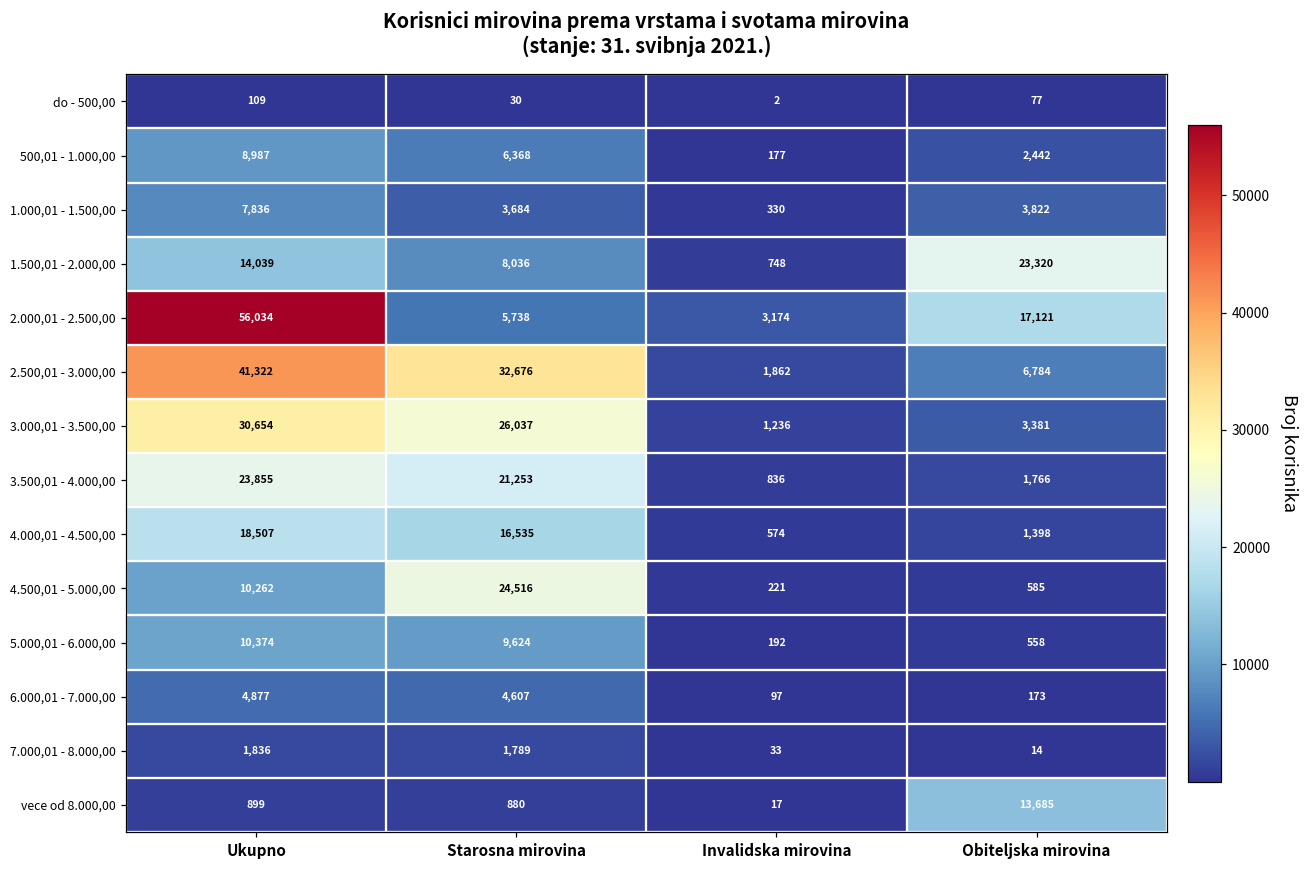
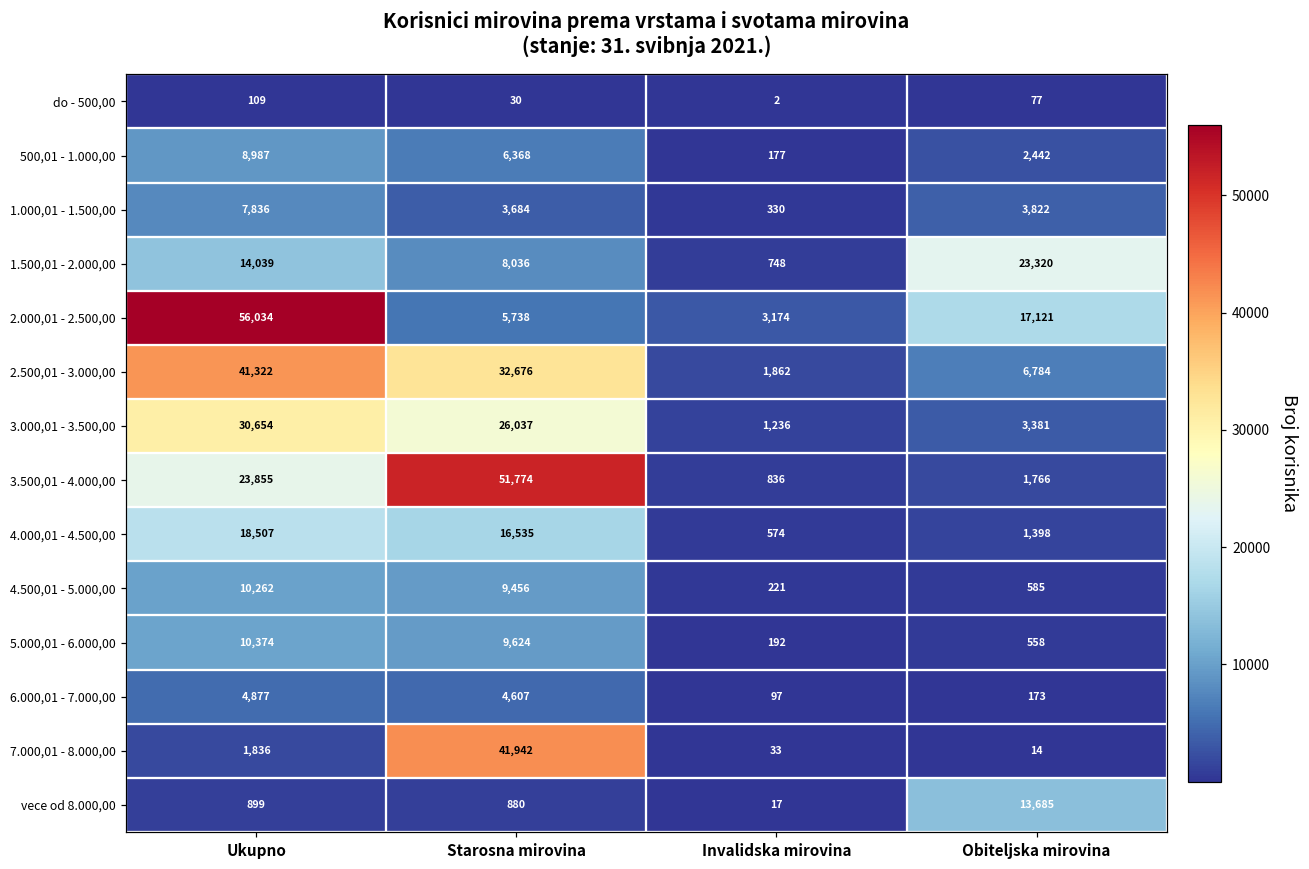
  {
    "do - 500,00": {
      "Ukupno": "109",
      "Starosna mirovina": "30",
      "Invalidska mirovina": "2",
      "Obiteljska mirovina": "77"
    },
    "500,01 - 1.000,00": {
      "Ukupno": "8,987",
      "Starosna mirovina": "6,368",
      "Invalidska mirovina": "177",
      "Obiteljska mirovina": "2,442"
    },
    "1.000,01 - 1.500,00": {
      "Ukupno": "7,836",
      "Starosna mirovina": "3,684",
      "Invalidska mirovina": "330",
      "Obiteljska mirovina": "3,822"
    },
    "1.500,01 - 2.000,00": {
      "Ukupno": "14,039",
      "Starosna mirovina": "8,036",
      "Invalidska mirovina": "748",
      "Obiteljska mirovina": "23,320"
    },
    "2.000,01 - 2.500,00": {
      "Ukupno": "56,034",
      "Starosna mirovina": "5,738",
      "Invalidska mirovina": "3,174",
      "Obiteljska mirovina": "17,121"
    },
    "2.500,01 - 3.000,00": {
      "Ukupno": "41,322",
      "Starosna mirovina": "32,676",
      "Invalidska mirovina": "1,862",
      "Obiteljska mirovina": "6,784"
    },
    "3.000,01 - 3.500,00": {
      "Ukupno": "30,654",
      "Starosna mirovina": "26,037",
      "Invalidska mirovina": "1,236",
      "Obiteljska mirovina": "3,381"
    },
    "3.500,01 - 4.000,00": {
      "Ukupno": "23,855",
-     "Starosna mirovina": "21,253",
+     "Starosna mirovina": "51,774",
      "Invalidska mirovina": "836",
      "Obiteljska mirovina": "1,766"
    },
    "4.000,01 - 4.500,00": {
      "Ukupno": "18,507",
      "Starosna mirovina": "16,535",
      "Invalidska mirovina": "574",
      "Obiteljska mirovina": "1,398"
    },
    "4.500,01 - 5.000,00": {
      "Ukupno": "10,262",
-     "Starosna mirovina": "24,516",
+     "Starosna mirovina": "9,456",
      "Invalidska mirovina": "221",
      "Obiteljska mirovina": "585"
    },
    "5.000,01 - 6.000,00": {
      "Ukupno": "10,374",
      "Starosna mirovina": "9,624",
      "Invalidska mirovina": "192",
      "Obiteljska mirovina": "558"
    },
    "6.000,01 - 7.000,00": {
      "Ukupno": "4,877",
      "Starosna mirovina": "4,607",
      "Invalidska mirovina": "97",
      "Obiteljska mirovina": "173"
    },
    "7.000,01 - 8.000,00": {
      "Ukupno": "1,836",
-     "Starosna mirovina": "1,789",
+     "Starosna mirovina": "41,942",
      "Invalidska mirovina": "33",
      "Obiteljska mirovina": "14"
    },
    "vece od 8.000,00": {
      "Ukupno": "899",
      "Starosna mirovina": "880",
      "Invalidska mirovina": "17",
      "Obiteljska mirovina": "13,685"
    }
  }
